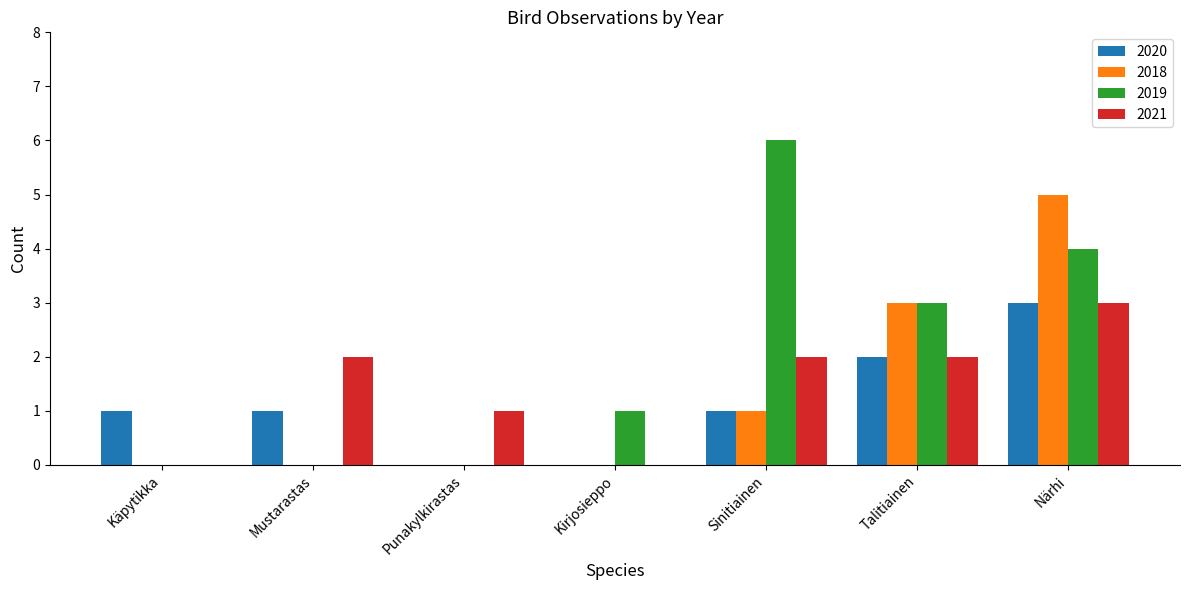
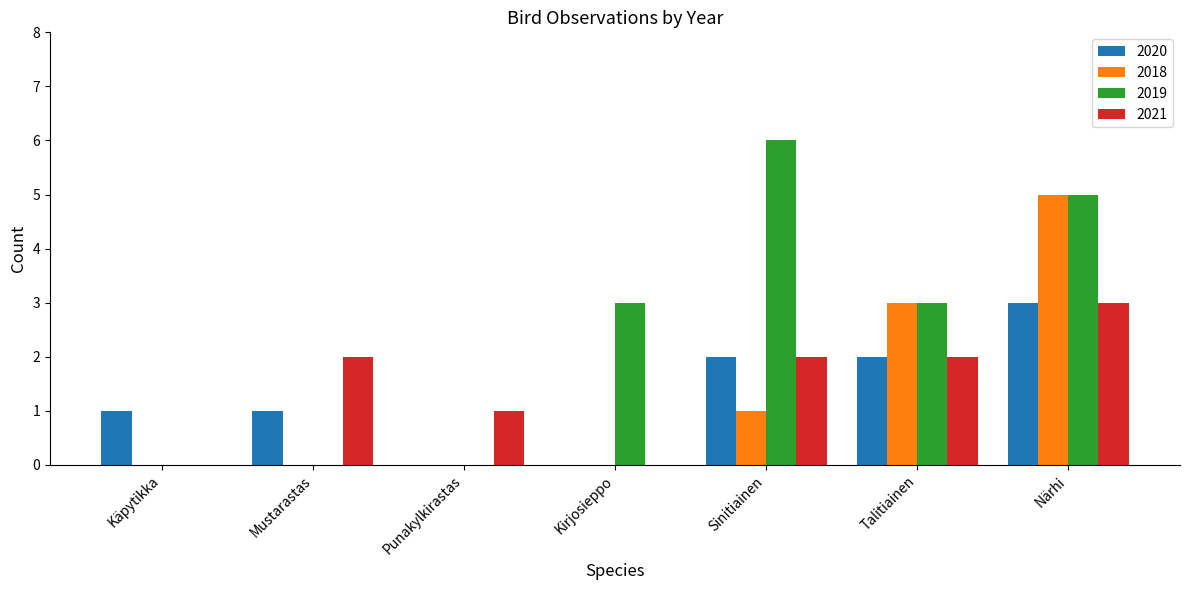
  {
    "2020": {
      "Käpytikka": 1,
      "Mustarastas": 1,
      "Punakylkirastas": 0,
      "Kirjosieppo": 0,
-     "Sinitiainen": 1,
+     "Sinitiainen": 2,
      "Talitiainen": 2,
      "Närhi": 3
    },
    "2018": {
      "Käpytikka": 0,
      "Mustarastas": 0,
      "Punakylkirastas": 0,
      "Kirjosieppo": 0,
      "Sinitiainen": 1,
      "Talitiainen": 3,
      "Närhi": 5
    },
    "2019": {
      "Käpytikka": 0,
      "Mustarastas": 0,
      "Punakylkirastas": 0,
-     "Kirjosieppo": 1,
+     "Kirjosieppo": 3,
      "Sinitiainen": 6,
      "Talitiainen": 3,
-     "Närhi": 4
+     "Närhi": 5
    },
    "2021": {
      "Käpytikka": 0,
      "Mustarastas": 2,
      "Punakylkirastas": 1,
      "Kirjosieppo": 0,
      "Sinitiainen": 2,
      "Talitiainen": 2,
      "Närhi": 3
    }
  }
